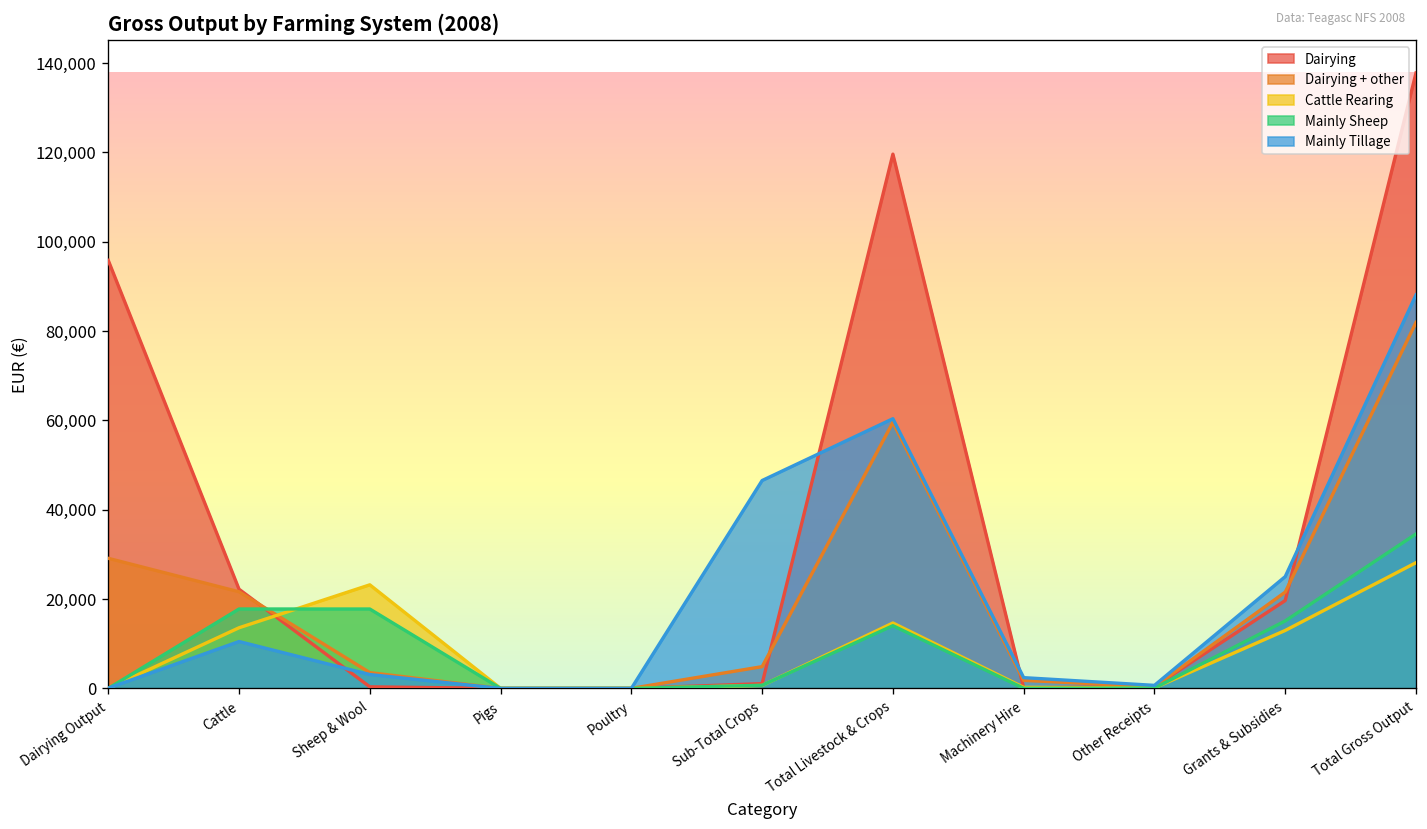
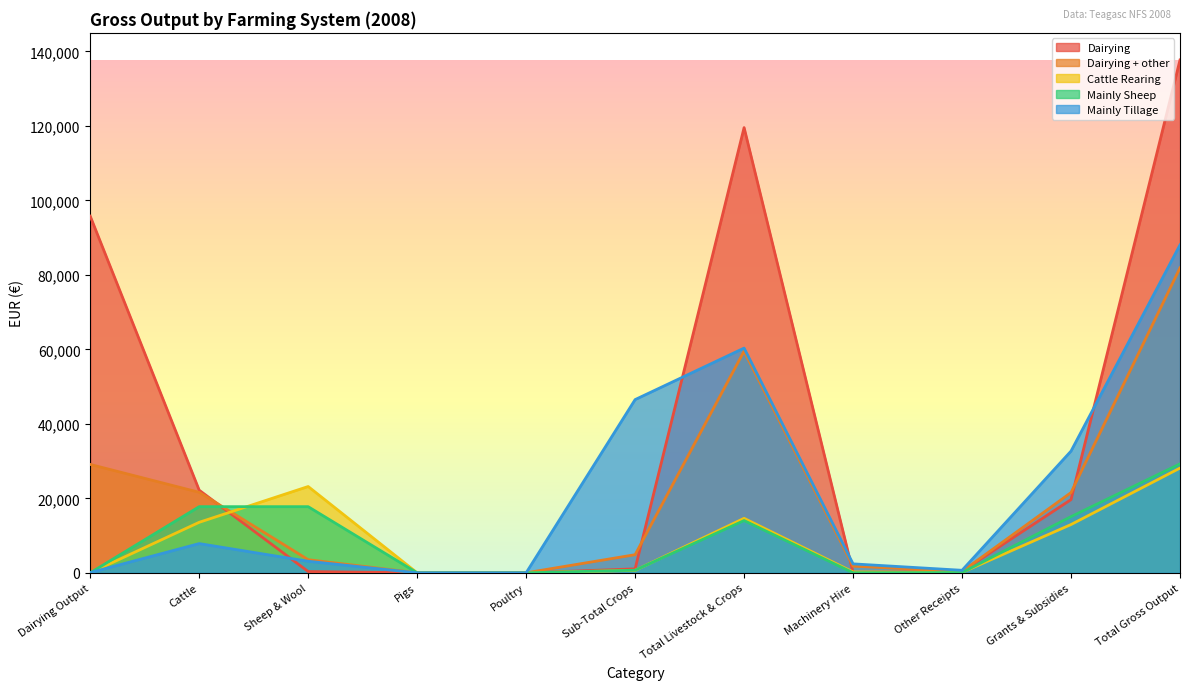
  {
    "Cattle Rearing": {
      "Cattle": "14,000",
      "Sheep & Wool": "23,000",
      "Grants & Subsidies": "13,000",
      "Total Gross Output": "28,000"
    },
    "Mainly Sheep": {
      "Cattle": "18,000",
      "Sheep & Wool": "18,000",
      "Grants & Subsidies": "15,000",
-     "Total Gross Output": "35,000"
+     "Total Gross Output": "29,000"
    },
    "Mainly Tillage": {
-     "Cattle": "10,000",
+     "Cattle": "8,000",
      "Sub-Total Crops": "47,000",
      "Total Livestock & Crops": "60,000",
-     "Grants & Subsidies": "25,000",
+     "Grants & Subsidies": "33,000",
      "Total Gross Output": "88,000"
    }
  }
